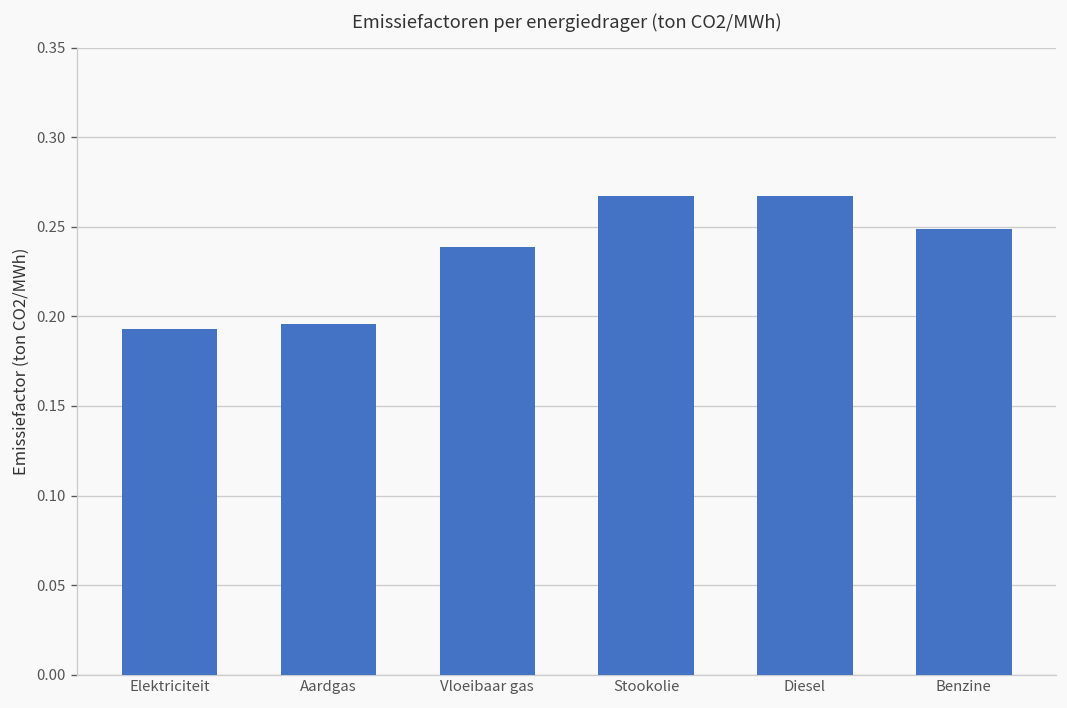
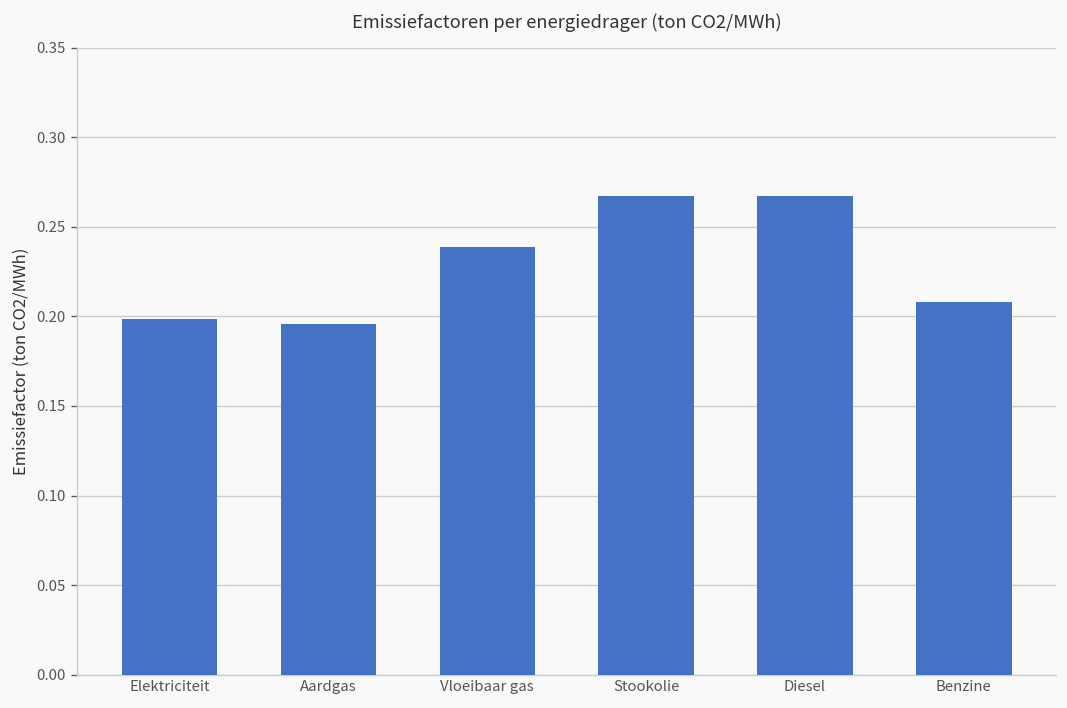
  {
-   "Elektriciteit": 0.193,
+   "Elektriciteit": 0.198,
    "Aardgas": 0.196,
    "Vloeibaar gas": 0.239,
    "Stookolie": 0.267,
    "Diesel": 0.267,
-   "Benzine": 0.249
+   "Benzine": 0.208
  }
